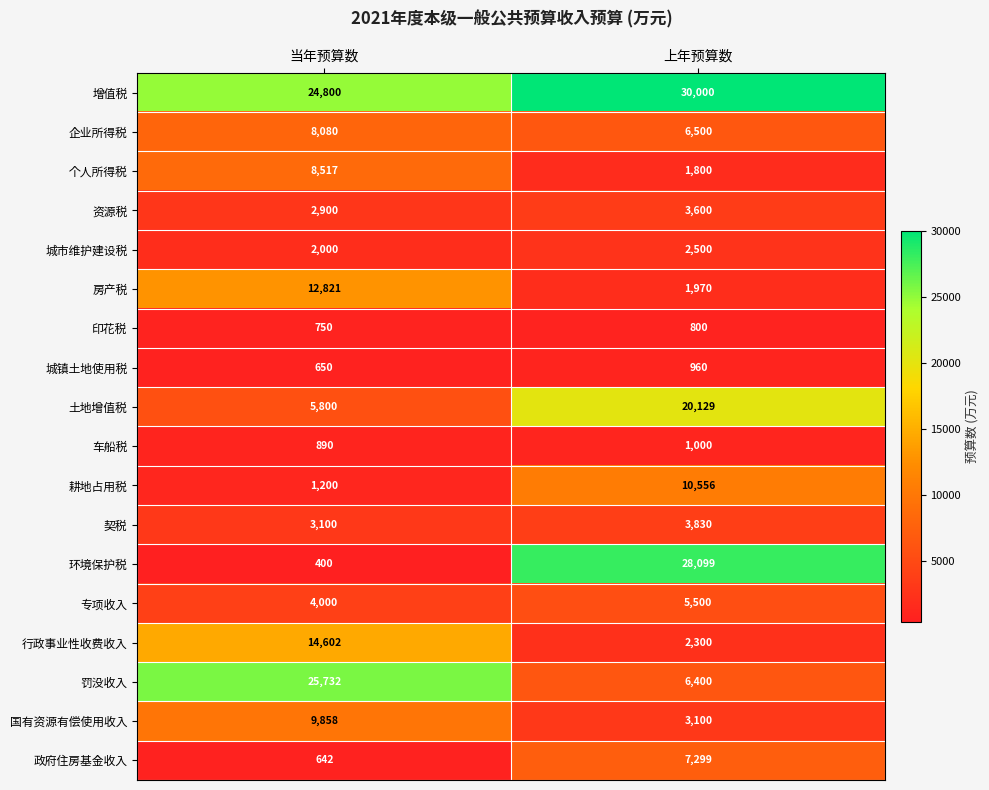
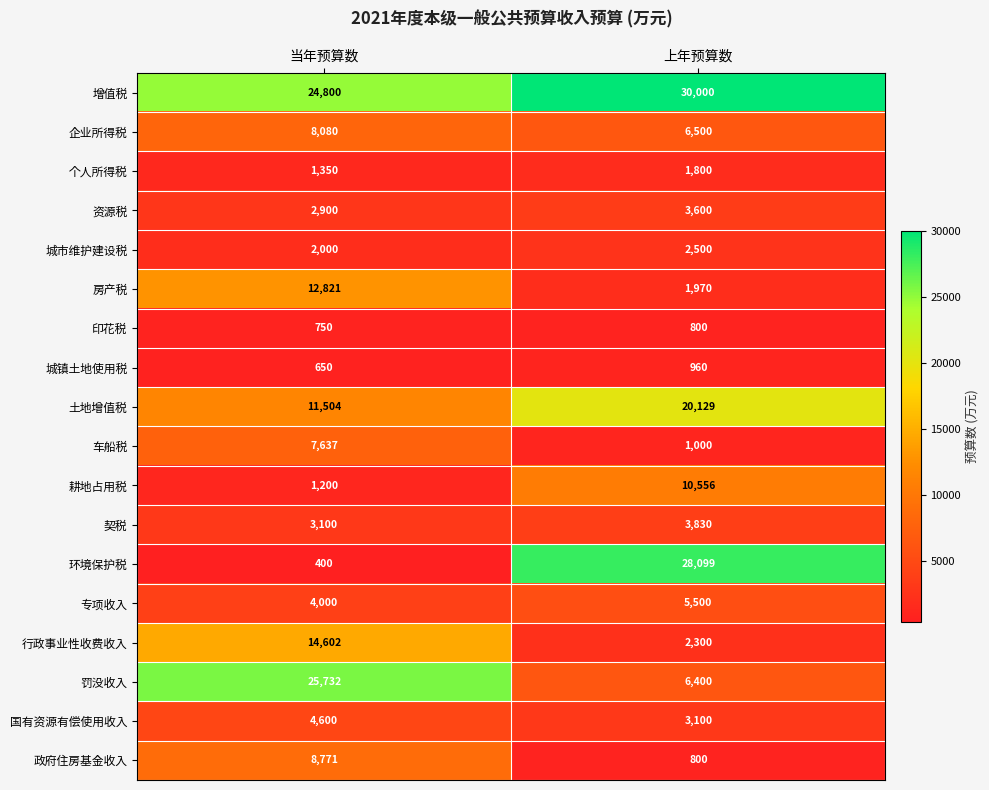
  {
    "增值税": {
      "当年预算数": "24,800",
      "上年预算数": "30,000"
    },
    "企业所得税": {
      "当年预算数": "8,080",
      "上年预算数": "6,500"
    },
    "个人所得税": {
-     "当年预算数": "8,517",
+     "当年预算数": "1,350",
      "上年预算数": "1,800"
    },
    "资源税": {
      "当年预算数": "2,900",
      "上年预算数": "3,600"
    },
    "城市维护建设税": {
      "当年预算数": "2,000",
      "上年预算数": "2,500"
    },
    "房产税": {
      "当年预算数": "12,821",
      "上年预算数": "1,970"
    },
    "印花税": {
      "当年预算数": "750",
      "上年预算数": "800"
    },
    "城镇土地使用税": {
      "当年预算数": "650",
      "上年预算数": "960"
    },
    "土地增值税": {
-     "当年预算数": "5,800",
+     "当年预算数": "11,504",
      "上年预算数": "20,129"
    },
    "车船税": {
-     "当年预算数": "890",
+     "当年预算数": "7,637",
      "上年预算数": "1,000"
    },
    "耕地占用税": {
      "当年预算数": "1,200",
      "上年预算数": "10,556"
    },
    "契税": {
      "当年预算数": "3,100",
      "上年预算数": "3,830"
    },
    "环境保护税": {
      "当年预算数": "400",
      "上年预算数": "28,099"
    },
    "专项收入": {
      "当年预算数": "4,000",
      "上年预算数": "5,500"
    },
    "行政事业性收费收入": {
      "当年预算数": "14,602",
      "上年预算数": "2,300"
    },
    "罚没收入": {
      "当年预算数": "25,732",
      "上年预算数": "6,400"
    },
    "国有资源有偿使用收入": {
-     "当年预算数": "9,858",
+     "当年预算数": "4,600",
      "上年预算数": "3,100"
    },
    "政府住房基金收入": {
-     "当年预算数": "642",
-     "上年预算数": "7,299"
+     "当年预算数": "8,771",
+     "上年预算数": "800"
    }
  }
